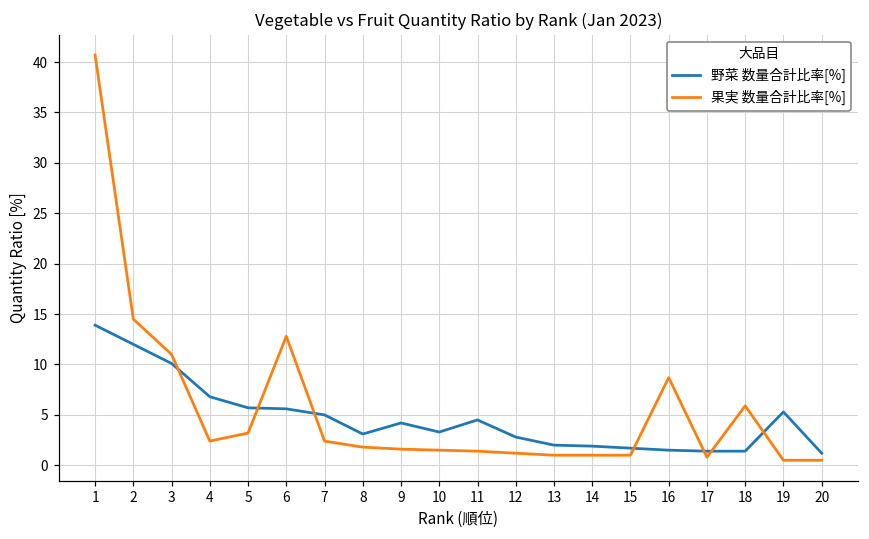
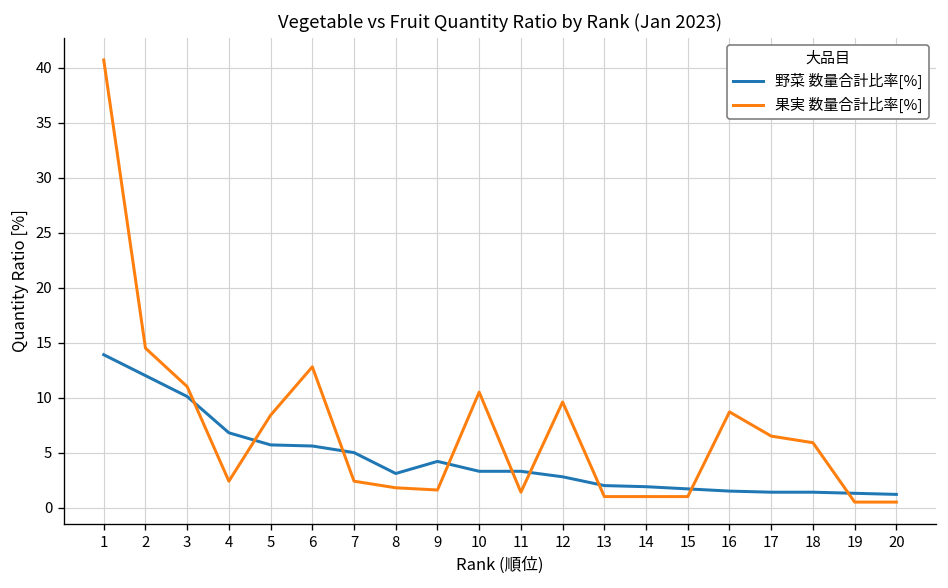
  {
    "野菜 数量合計比率[%]": {
      "1": 14,
      "2": 12,
      "3": 10,
      "4": 7,
      "5": 6,
      "6": 6,
      "7": 5,
      "8": 3,
      "9": 4,
      "10": 3,
-     "11": 5,
+     "11": 3,
      "12": 3,
      "13": 2,
      "14": 2,
      "15": 2,
      "16": 2,
      "17": 1,
      "18": 1,
-     "19": 5,
+     "19": 1,
      "20": 1
    },
    "果実 数量合計比率[%]": {
      "1": 41,
      "2": 15,
      "3": 11,
      "4": 2,
-     "5": 3,
+     "5": 8,
      "6": 13,
      "7": 2,
      "8": 2,
      "9": 2,
-     "10": 2,
+     "10": 11,
      "11": 1,
-     "12": 1,
+     "12": 10,
      "13": 1,
      "14": 1,
      "15": 1,
      "16": 9,
-     "17": 1,
+     "17": 7,
      "18": 6,
      "19": 1,
      "20": 1
    }
  }
